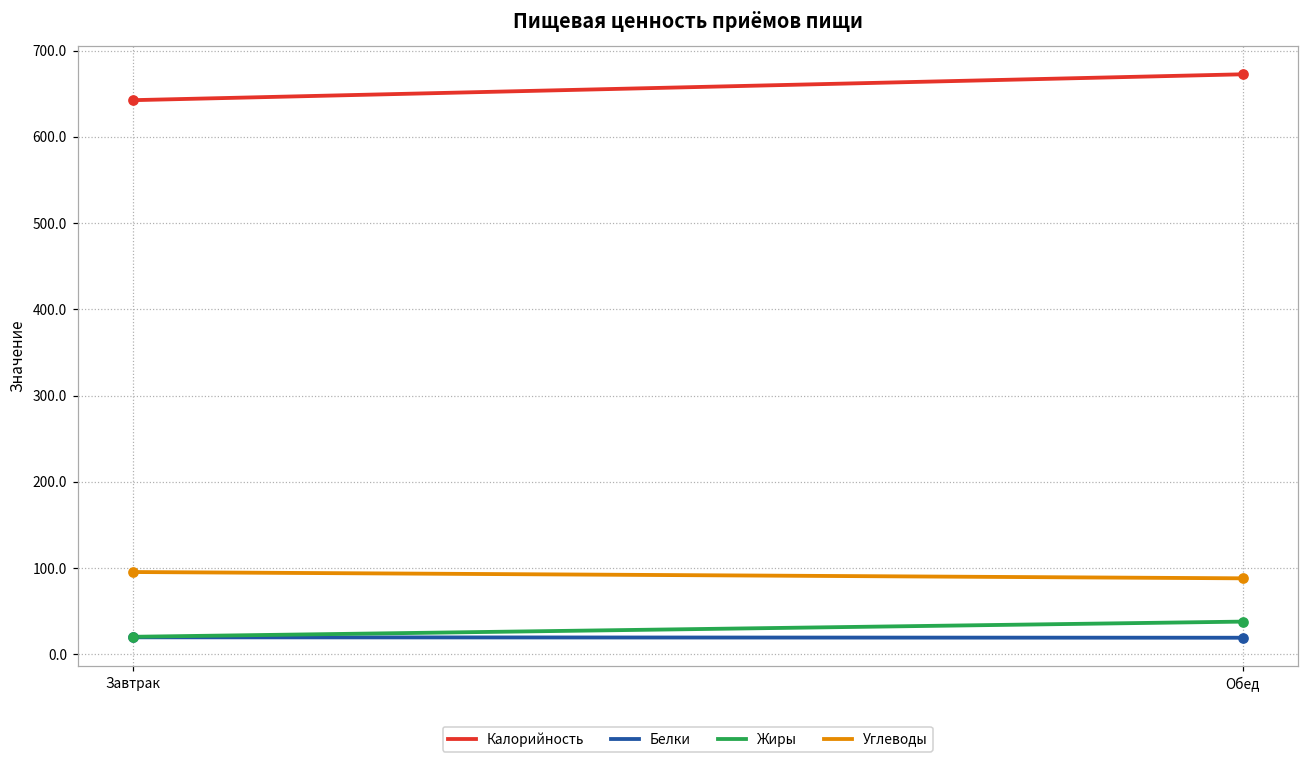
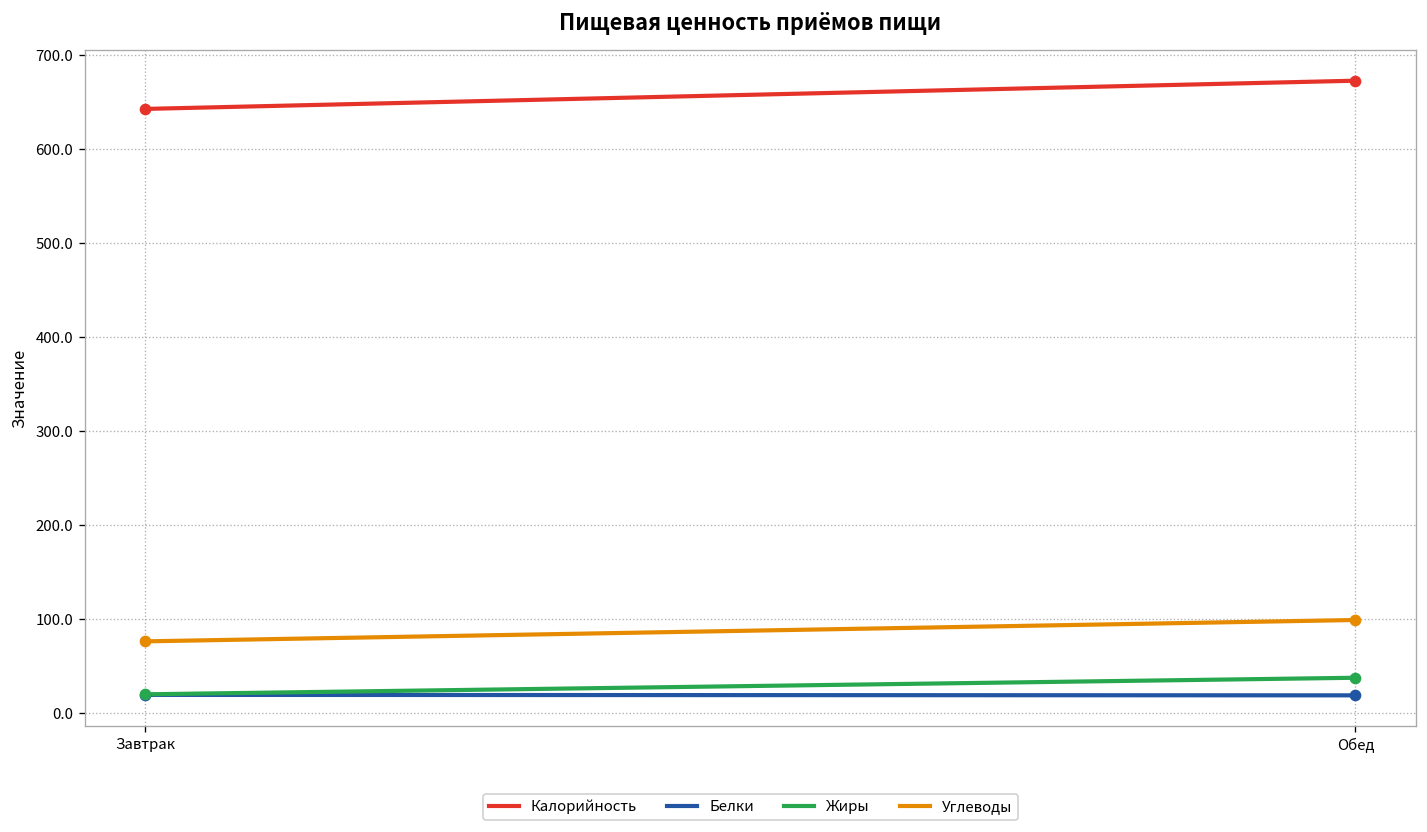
  {
    "Калорийность": {
      "Завтрак": 640,
      "Обед": 670
    },
    "Белки": {
      "Обед": 20
    },
    "Жиры": {
      "Обед": 40
    },
    "Углеводы": {
-     "Завтрак": 100,
-     "Обед": 90
+     "Завтрак": 80,
+     "Обед": 100
    }
  }
